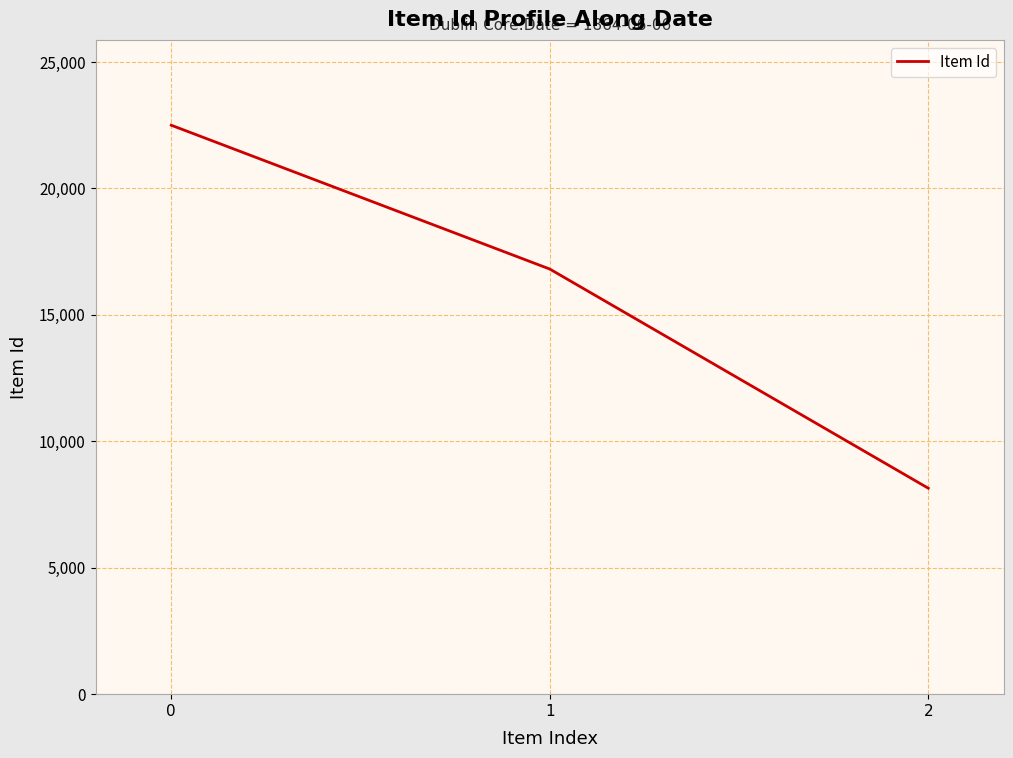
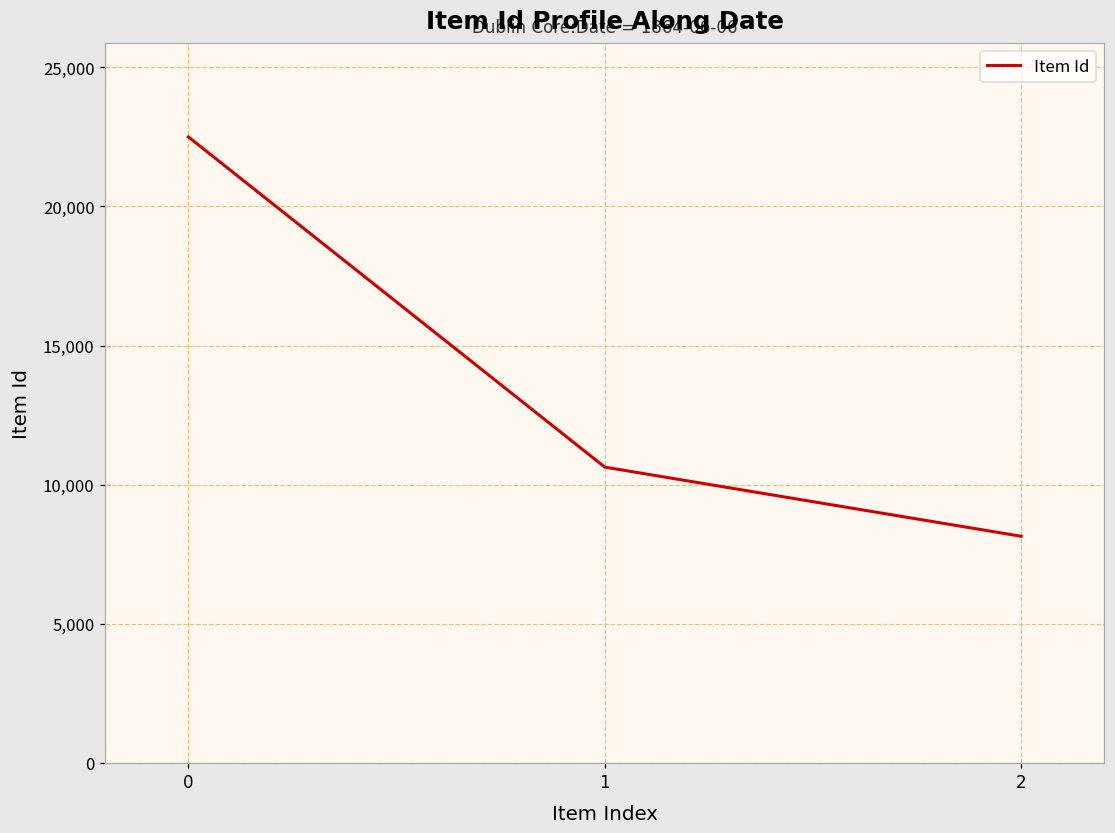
  {
    "0": "22,500",
-   "1": "16,800",
+   "1": "10,600",
    "2": "8,100"
  }
